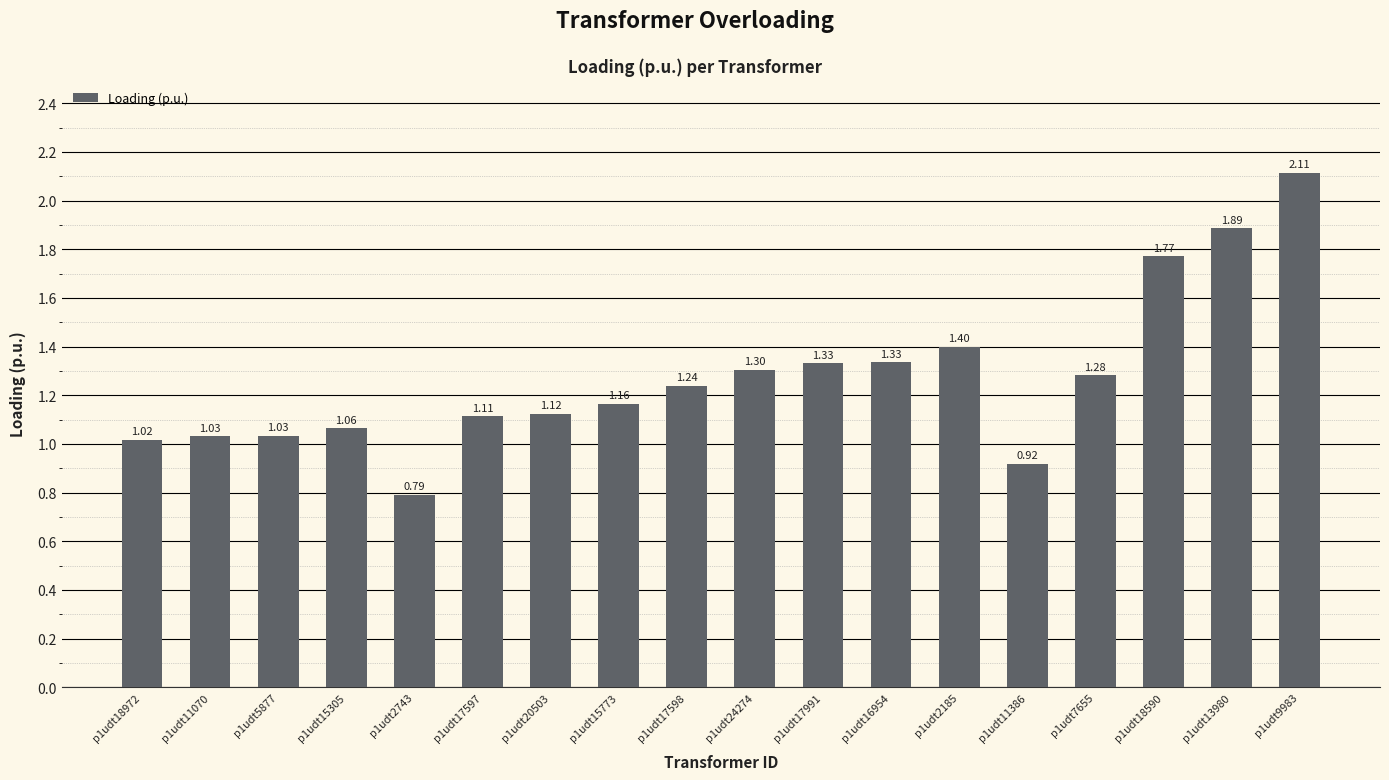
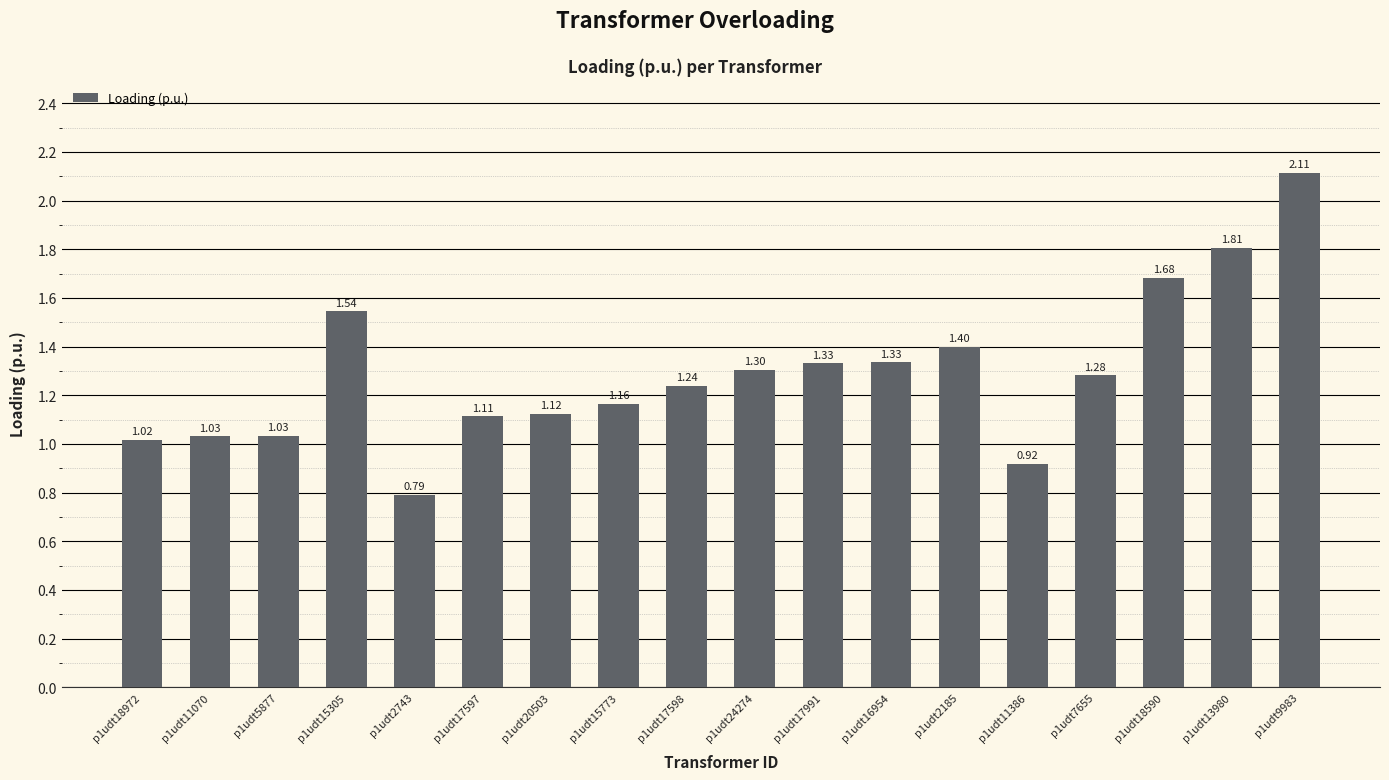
  {
    "p1udt18972": 1.02,
    "p1udt11070": 1.03,
    "p1udt5877": 1.03,
-   "p1udt15305": 1.06,
+   "p1udt15305": 1.54,
    "p1udt2743": 0.79,
    "p1udt17597": 1.11,
    "p1udt20503": 1.12,
    "p1udt15773": 1.16,
    "p1udt17598": 1.24,
    "p1udt24274": 1.30,
    "p1udt17991": 1.33,
    "p1udt16954": 1.33,
    "p1udt2185": 1.40,
    "p1udt11386": 0.92,
    "p1udt7655": 1.28,
-   "p1udt18590": 1.77,
-   "p1udt13980": 1.89,
+   "p1udt18590": 1.68,
+   "p1udt13980": 1.81,
    "p1udt9983": 2.11
  }
